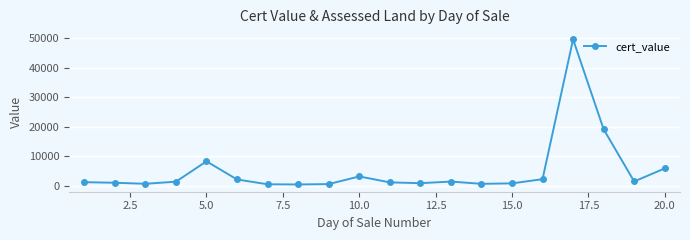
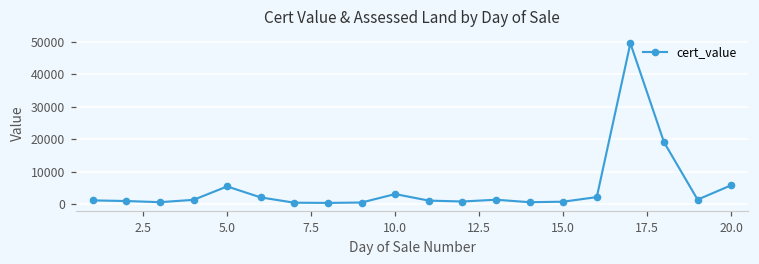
  {
-   "5.0": 8000,
+   "5.0": 5000,
    "10.0": 3000,
    "15.0": 1000,
    "20.0": 6000
  }
